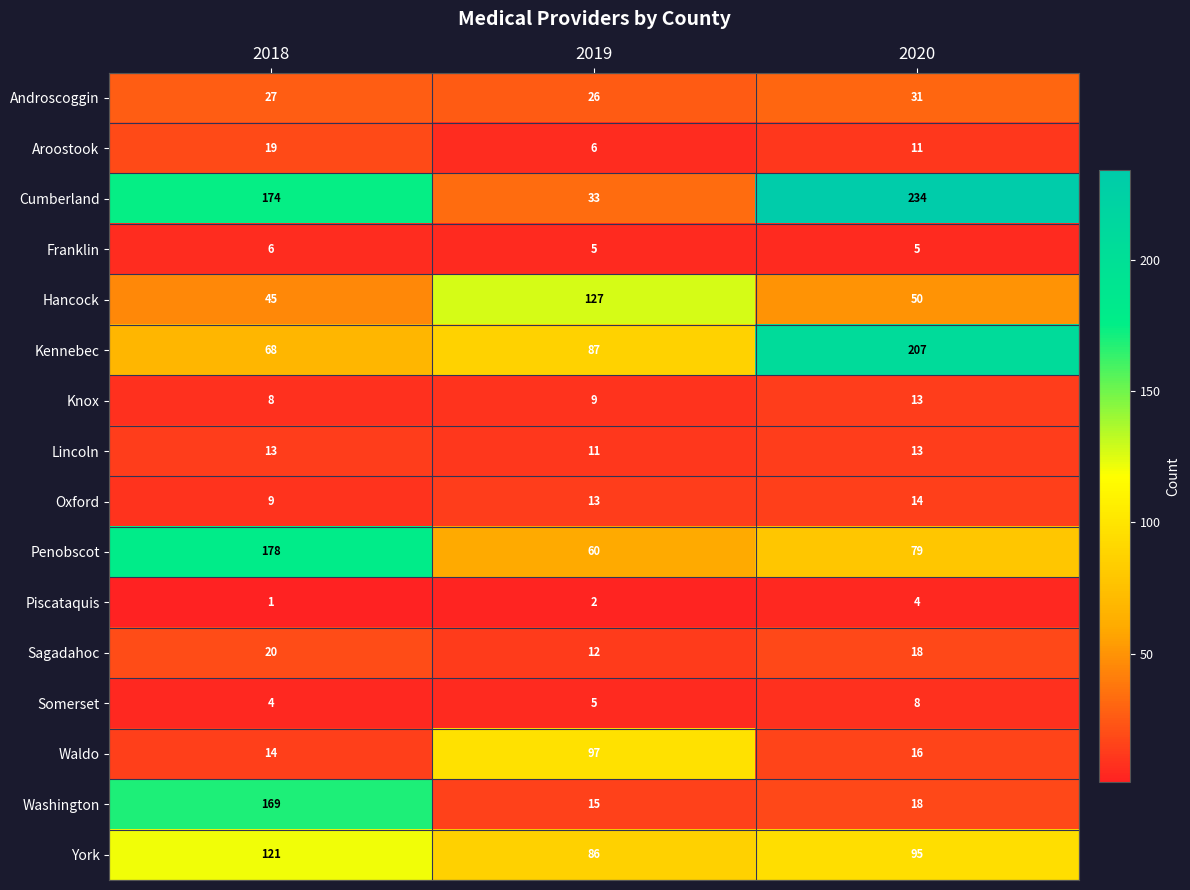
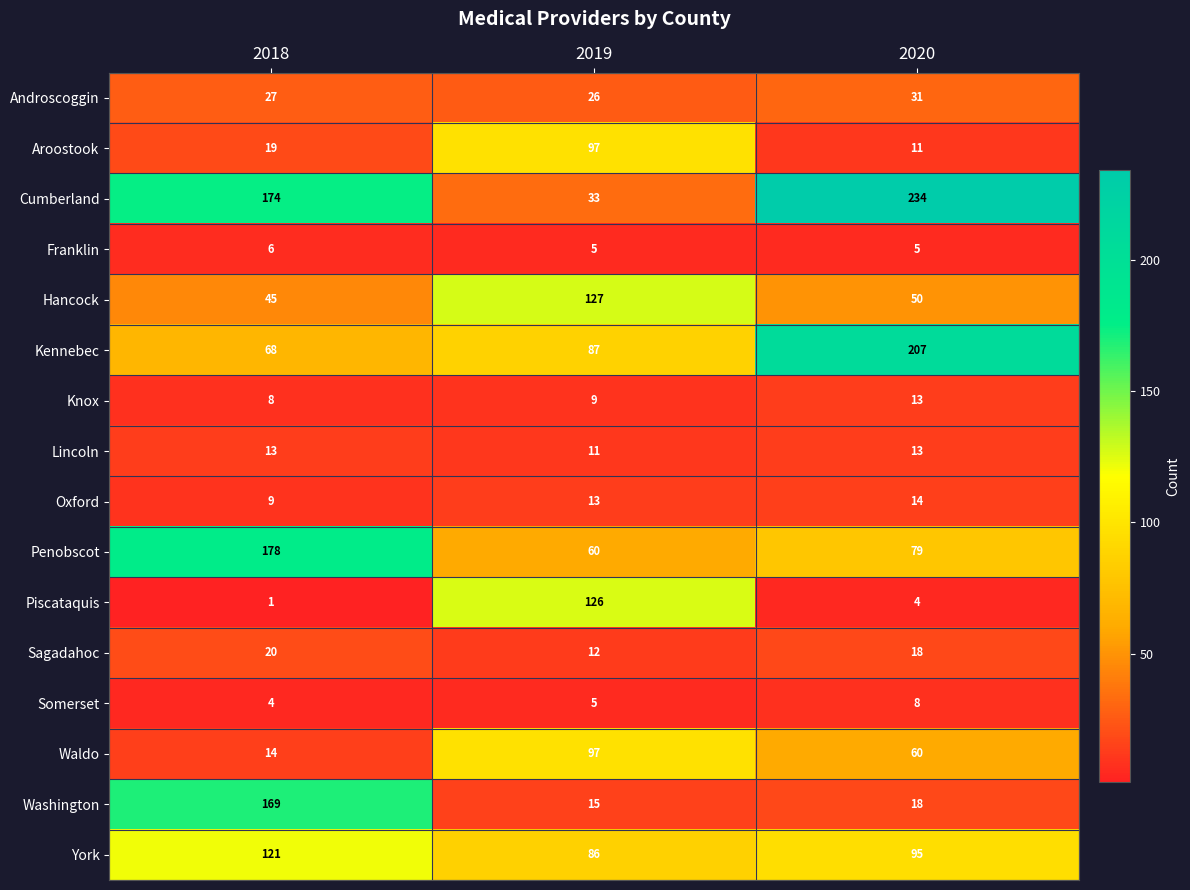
  {
    "Androscoggin": {
      "2018": 27,
      "2019": 26,
      "2020": 31
    },
    "Aroostook": {
      "2018": 19,
-     "2019": 6,
+     "2019": 97,
      "2020": 11
    },
    "Cumberland": {
      "2018": 174,
      "2019": 33,
      "2020": 234
    },
    "Franklin": {
      "2018": 6,
      "2019": 5,
      "2020": 5
    },
    "Hancock": {
      "2018": 45,
      "2019": 127,
      "2020": 50
    },
    "Kennebec": {
      "2018": 68,
      "2019": 87,
      "2020": 207
    },
    "Knox": {
      "2018": 8,
      "2019": 9,
      "2020": 13
    },
    "Lincoln": {
      "2018": 13,
      "2019": 11,
      "2020": 13
    },
    "Oxford": {
      "2018": 9,
      "2019": 13,
      "2020": 14
    },
    "Penobscot": {
      "2018": 178,
      "2019": 60,
      "2020": 79
    },
    "Piscataquis": {
      "2018": 1,
-     "2019": 2,
+     "2019": 126,
      "2020": 4
    },
    "Sagadahoc": {
      "2018": 20,
      "2019": 12,
      "2020": 18
    },
    "Somerset": {
      "2018": 4,
      "2019": 5,
      "2020": 8
    },
    "Waldo": {
      "2018": 14,
      "2019": 97,
-     "2020": 16
+     "2020": 60
    },
    "Washington": {
      "2018": 169,
      "2019": 15,
      "2020": 18
    },
    "York": {
      "2018": 121,
      "2019": 86,
      "2020": 95
    }
  }
